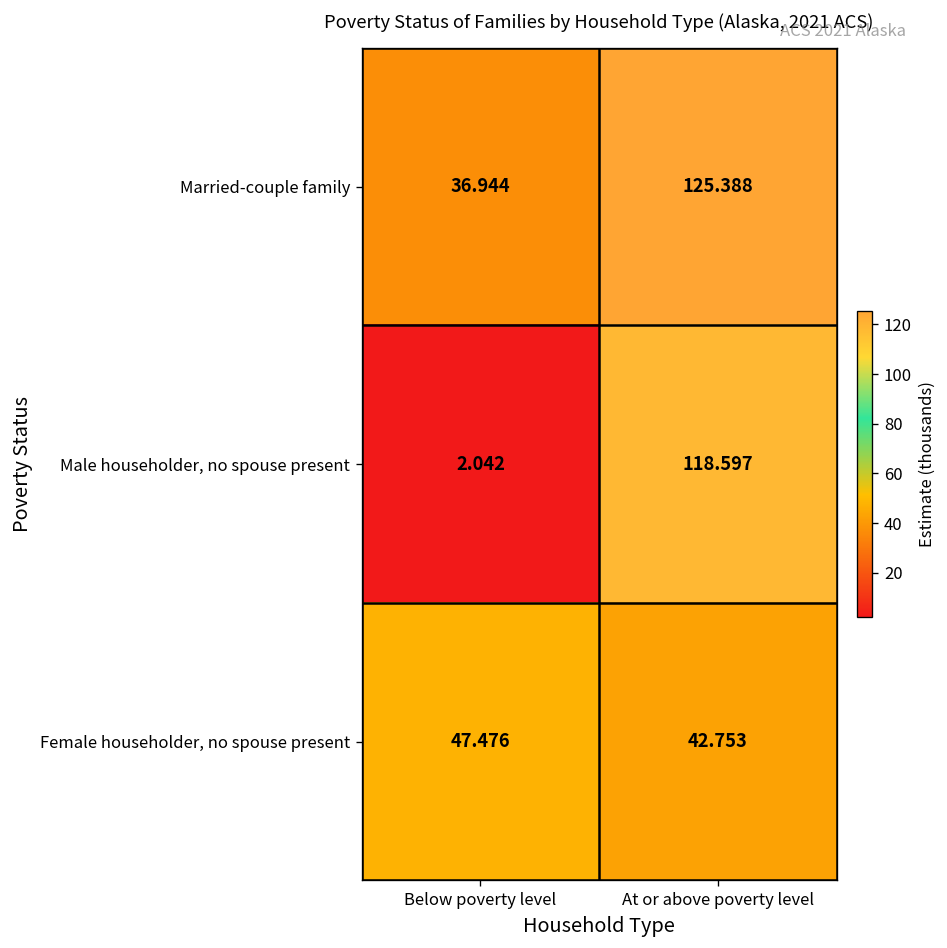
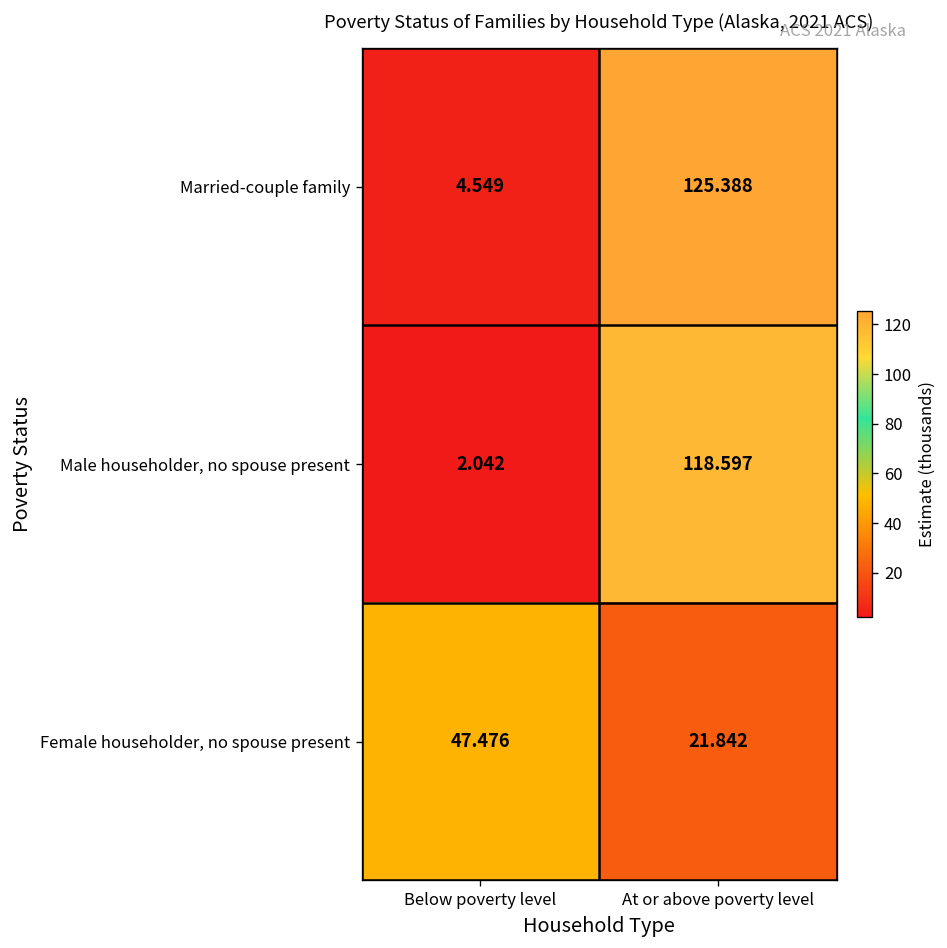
  {
    "Married-couple family": {
-     "Below poverty level": 36.944,
+     "Below poverty level": 4.549,
      "At or above poverty level": 125.388
    },
    "Male householder, no spouse present": {
      "Below poverty level": 2.042,
      "At or above poverty level": 118.597
    },
    "Female householder, no spouse present": {
      "Below poverty level": 47.476,
-     "At or above poverty level": 42.753
+     "At or above poverty level": 21.842
    }
  }
